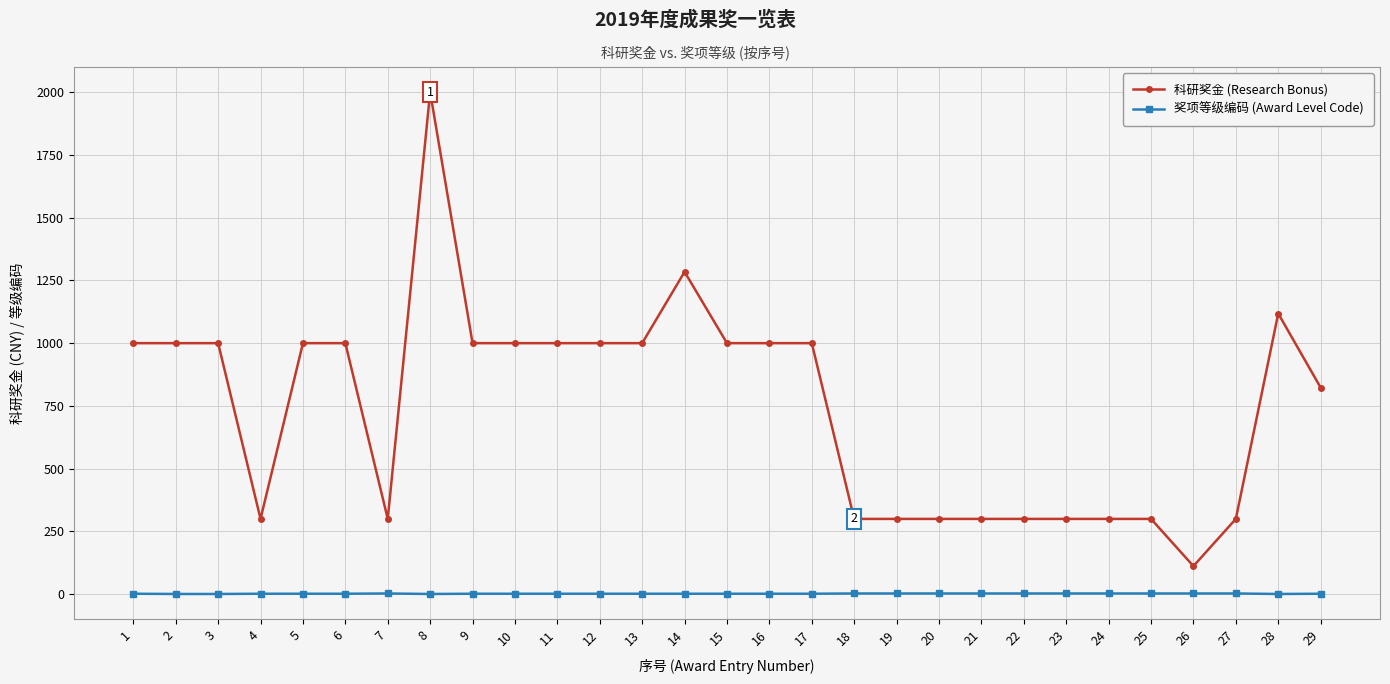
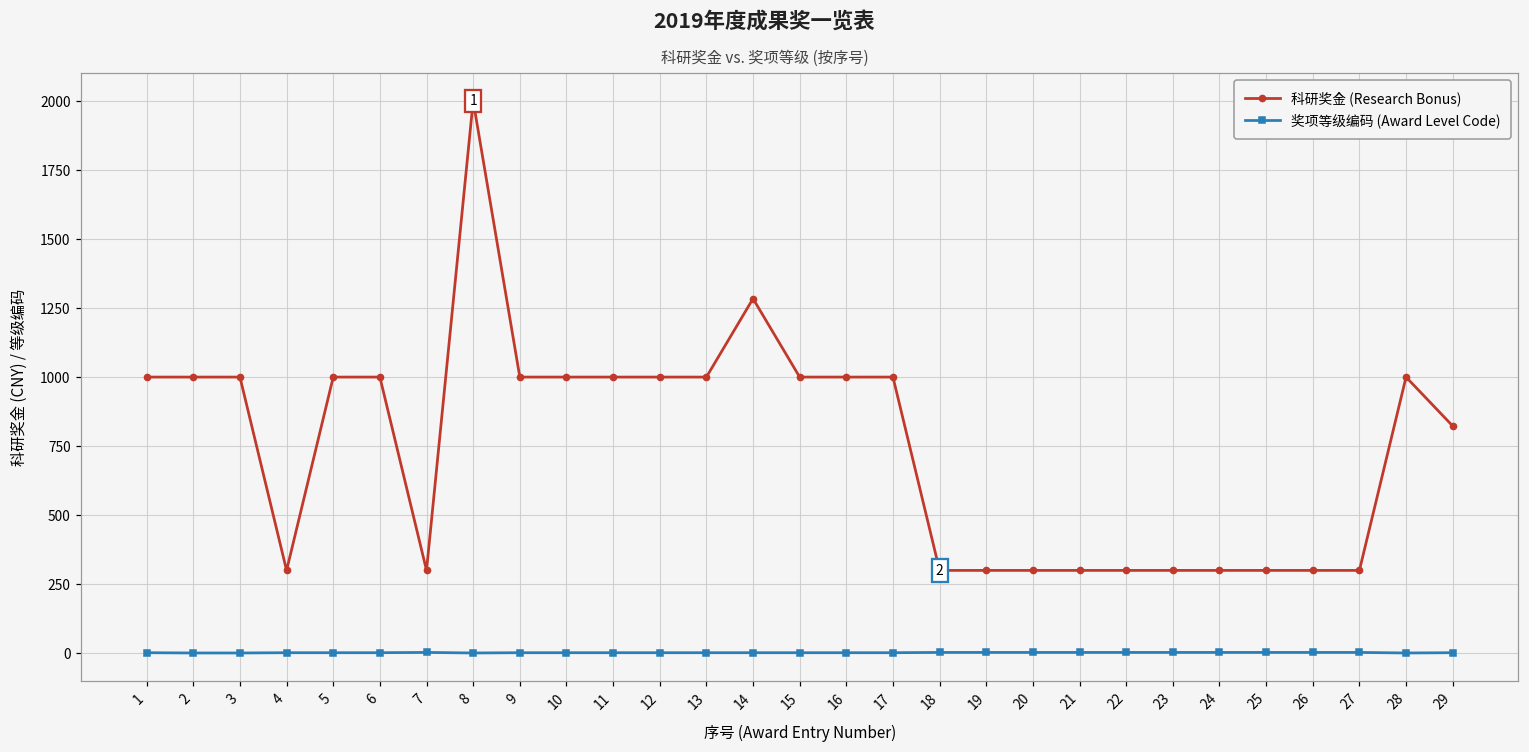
  {
    "科研奖金 (Research Bonus)": {
      "1": 1000,
      "2": 1000,
      "3": 1000,
      "4": 300,
      "5": 1000,
      "6": 1000,
      "7": 300,
      "9": 1000,
      "10": 1000,
      "11": 1000,
      "12": 1000,
      "13": 1000,
      "14": 1280,
      "15": 1000,
      "16": 1000,
      "17": 1000,
      "19": 300,
      "20": 300,
      "21": 300,
      "22": 300,
      "23": 300,
      "24": 300,
      "25": 300,
-     "26": 110,
+     "26": 300,
      "27": 300,
-     "28": 1120,
+     "28": 1000,
      "29": 820
    },
    "奖项等级编码 (Award Level Code)": {
      "1": 0,
      "2": 0,
      "3": 0,
      "4": 0,
      "5": 0,
      "6": 0,
      "7": 0,
      "8": 0,
      "9": 0,
      "10": 0,
      "11": 0,
      "12": 0,
      "13": 0,
      "14": 0,
      "15": 0,
      "16": 0,
      "17": 0,
      "18": 0,
      "19": 0,
      "20": 0,
      "21": 0,
      "22": 0,
      "23": 0,
      "24": 0,
      "25": 0,
      "26": 0,
      "27": 0,
      "28": 0,
      "29": 0
    }
  }
